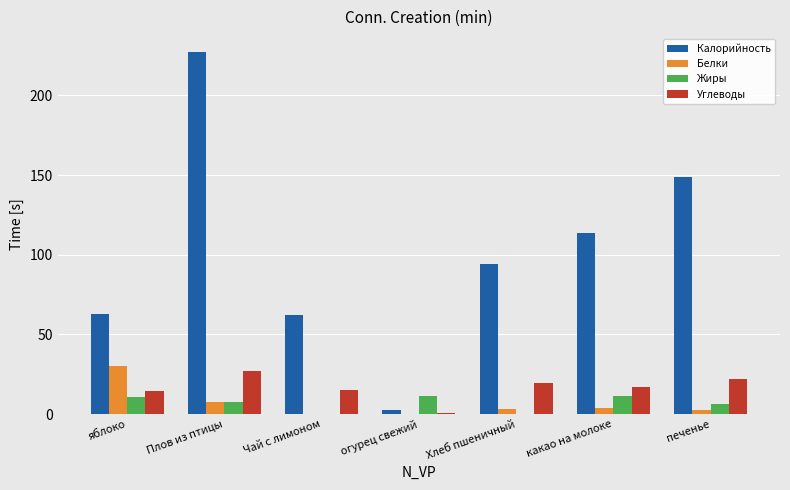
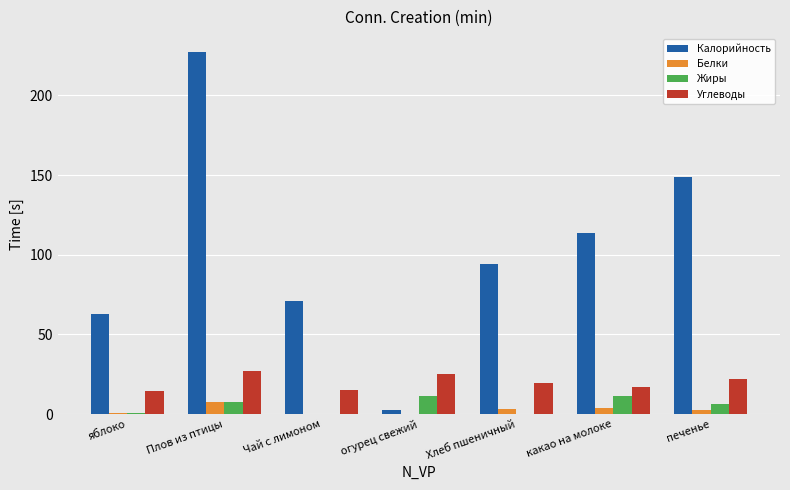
  {
    "Калорийность": {
      "яблоко": 63,
      "Плов из птицы": 227,
-     "Чай с лимоном": 62,
+     "Чай с лимоном": 71,
      "огурец свежий": 3,
      "Хлеб пшеничный": 94,
      "какао на молоке": 113,
      "печенье": 149
    },
    "Белки": {
-     "яблоко": 30,
+     "яблоко": 1,
      "Плов из птицы": 8,
      "Хлеб пшеничный": 3,
      "какао на молоке": 4,
      "печенье": 2
    },
    "Жиры": {
-     "яблоко": 11,
+     "яблоко": 1,
      "Плов из птицы": 7,
      "огурец свежий": 11,
      "какао на молоке": 12,
      "печенье": 6
    },
    "Углеводы": {
      "яблоко": 15,
      "Плов из птицы": 27,
      "Чай с лимоном": 15,
-     "огурец свежий": 1,
+     "огурец свежий": 25,
      "Хлеб пшеничный": 19,
      "какао на молоке": 17,
      "печенье": 22
    }
  }
